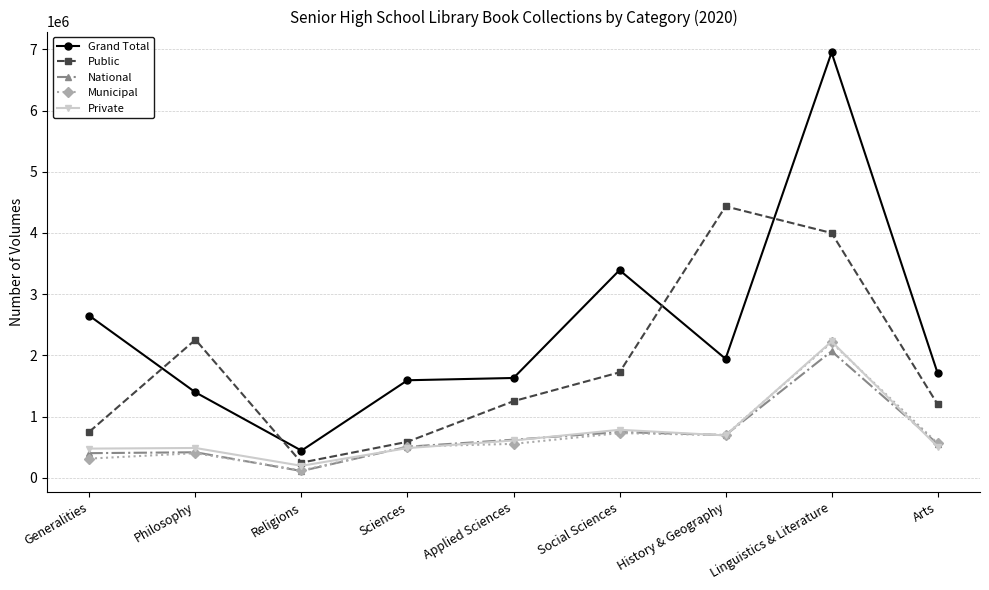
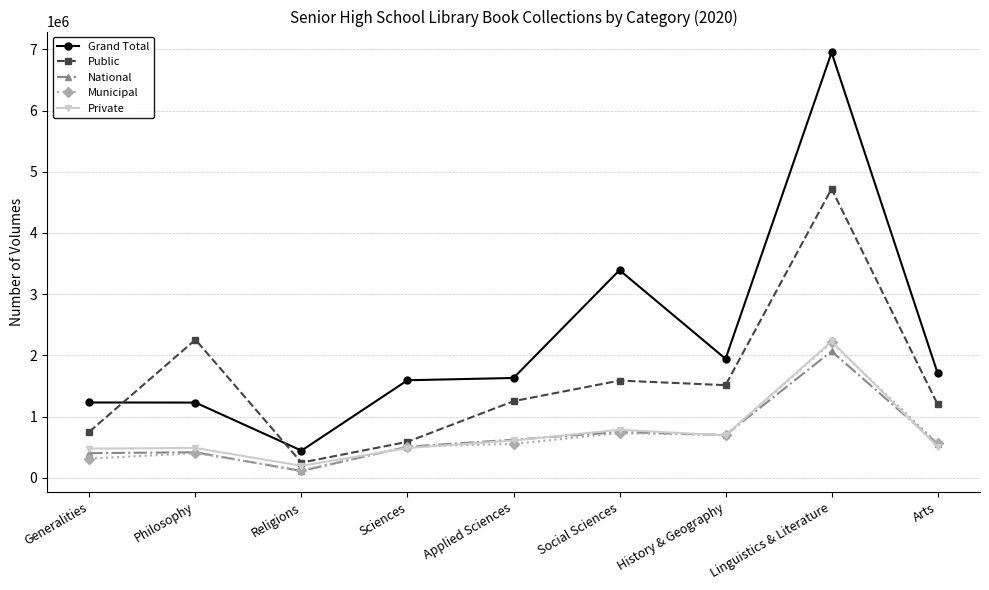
  {
    "Grand Total": {
-     "Generalities": 2600000,
-     "Philosophy": 1400000,
+     "Generalities": 1200000,
+     "Philosophy": 1200000,
      "Religions": 400000,
      "Sciences": 1600000,
      "Applied Sciences": 1600000,
      "Social Sciences": 3400000,
      "History & Geography": 1900000,
      "Linguistics & Literature": 6900000,
      "Arts": 1700000
    },
    "Public": {
      "Generalities": 800000,
      "Philosophy": 2300000,
      "Religions": 200000,
      "Sciences": 600000,
      "Applied Sciences": 1300000,
-     "Social Sciences": 1700000,
-     "History & Geography": 4400000,
-     "Linguistics & Literature": 4000000,
+     "Social Sciences": 1600000,
+     "History & Geography": 1500000,
+     "Linguistics & Literature": 4700000,
      "Arts": 1200000
    }
  }
